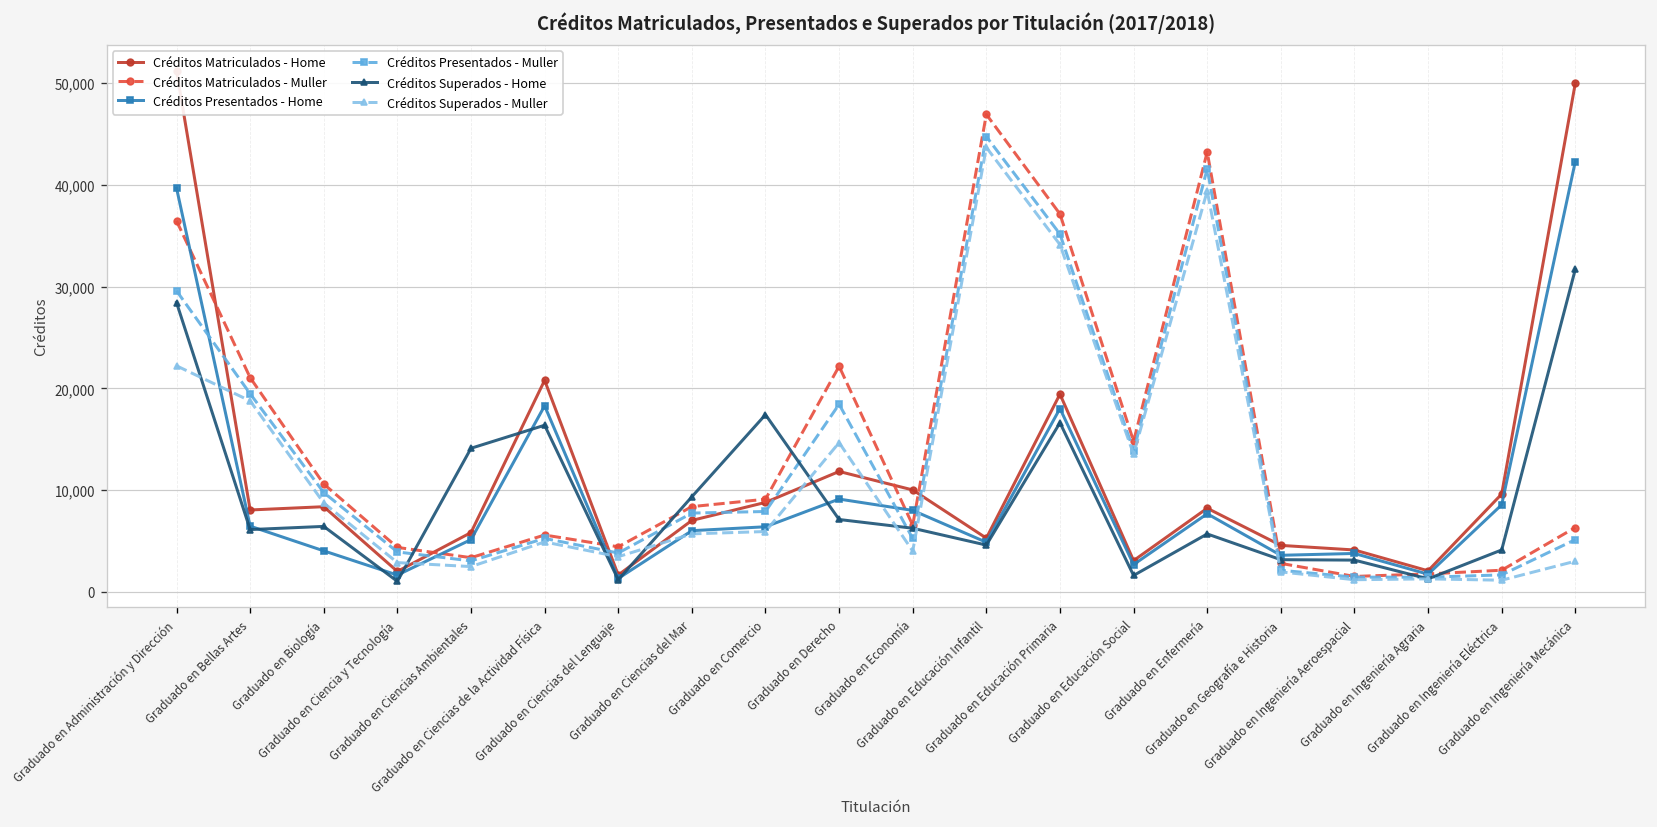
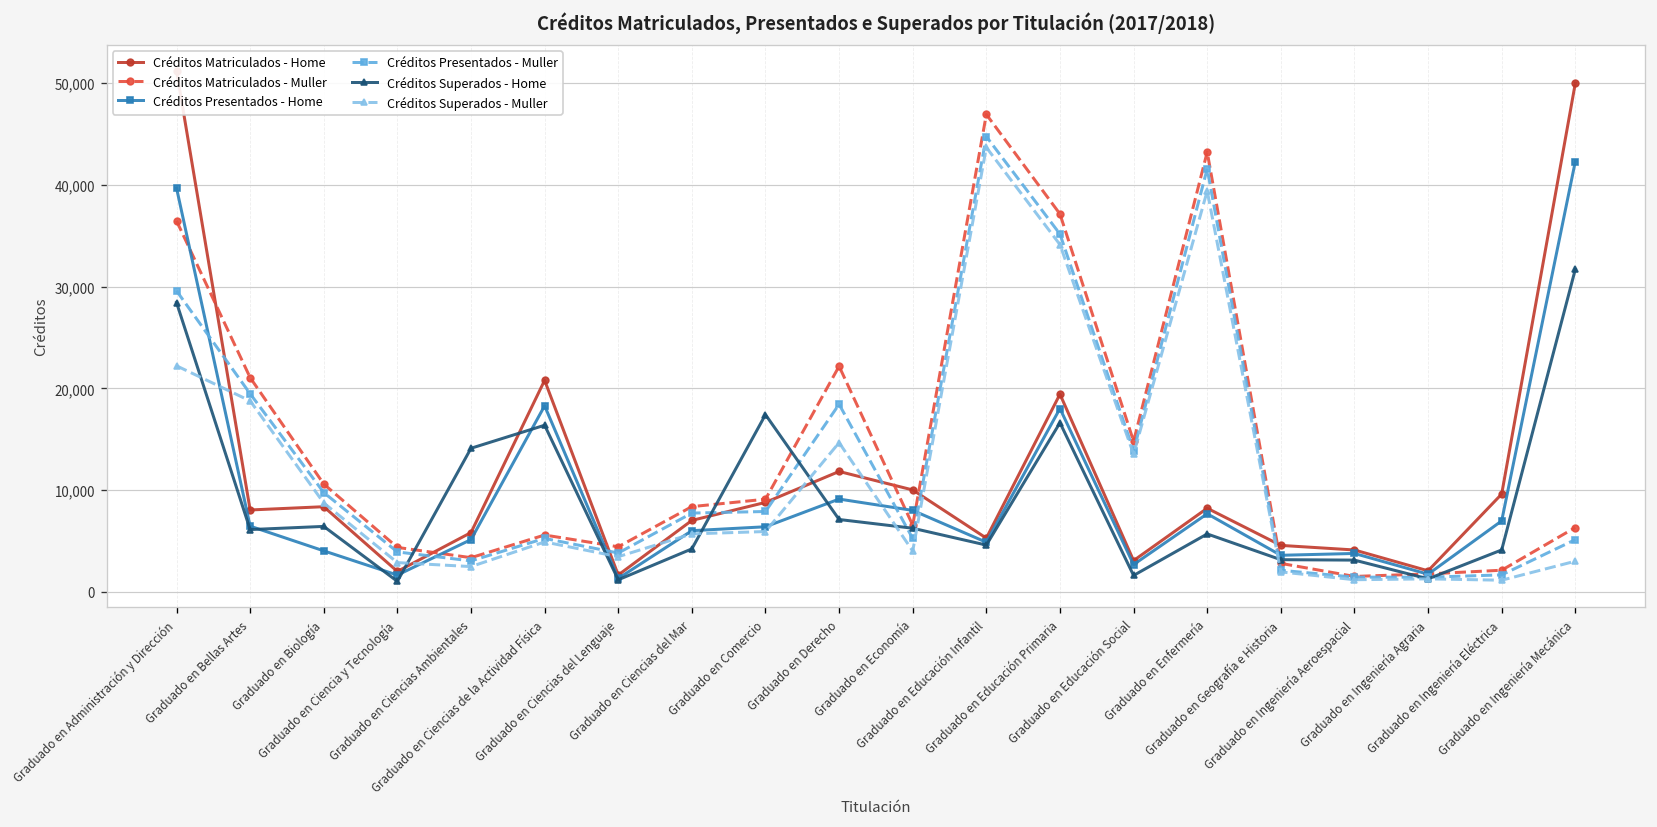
  {
    "Créditos Presentados - Home": {
      "Graduado en Administración y Dirección": "40,000",
      "Graduado en Bellas Artes": "6,000",
      "Graduado en Biología": "4,000",
      "Graduado en Ciencia y Tecnología": "2,000",
      "Graduado en Ciencias Ambientales": "5,000",
      "Graduado en Ciencias de la Actividad Física": "18,000",
      "Graduado en Ciencias del Mar": "6,000",
      "Graduado en Comercio": "6,000",
      "Graduado en Derecho": "9,000",
      "Graduado en Economía": "8,000",
      "Graduado en Educación Primaria": "18,000",
      "Graduado en Educación Social": "3,000",
      "Graduado en Enfermería": "8,000",
      "Graduado en Geografía e Historia": "4,000",
      "Graduado en Ingeniería Aeroespacial": "4,000",
-     "Graduado en Ingeniería Eléctrica": "9,000",
+     "Graduado en Ingeniería Eléctrica": "7,000",
      "Graduado en Ingeniería Mecánica": "42,000"
    },
    "Créditos Superados - Home": {
      "Graduado en Administración y Dirección": "28,000",
      "Graduado en Bellas Artes": "6,000",
      "Graduado en Biología": "6,000",
      "Graduado en Ciencia y Tecnología": "1,000",
      "Graduado en Ciencias Ambientales": "14,000",
      "Graduado en Ciencias de la Actividad Física": "16,000",
-     "Graduado en Ciencias del Mar": "9,000",
+     "Graduado en Ciencias del Mar": "4,000",
      "Graduado en Comercio": "17,000",
      "Graduado en Derecho": "7,000",
      "Graduado en Educación Primaria": "17,000",
      "Graduado en Educación Social": "2,000",
      "Graduado en Enfermería": "6,000",
      "Graduado en Geografía e Historia": "3,000",
      "Graduado en Ingeniería Aeroespacial": "3,000",
      "Graduado en Ingeniería Eléctrica": "4,000",
      "Graduado en Ingeniería Mecánica": "32,000"
    }
  }
